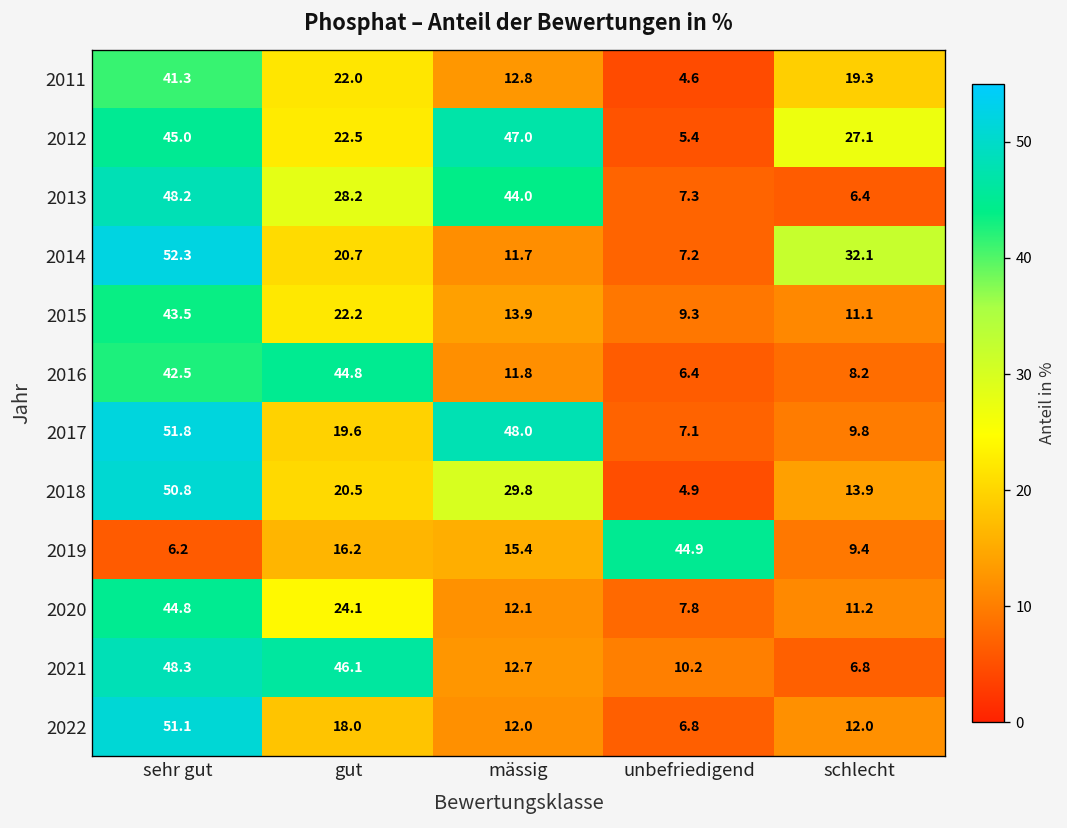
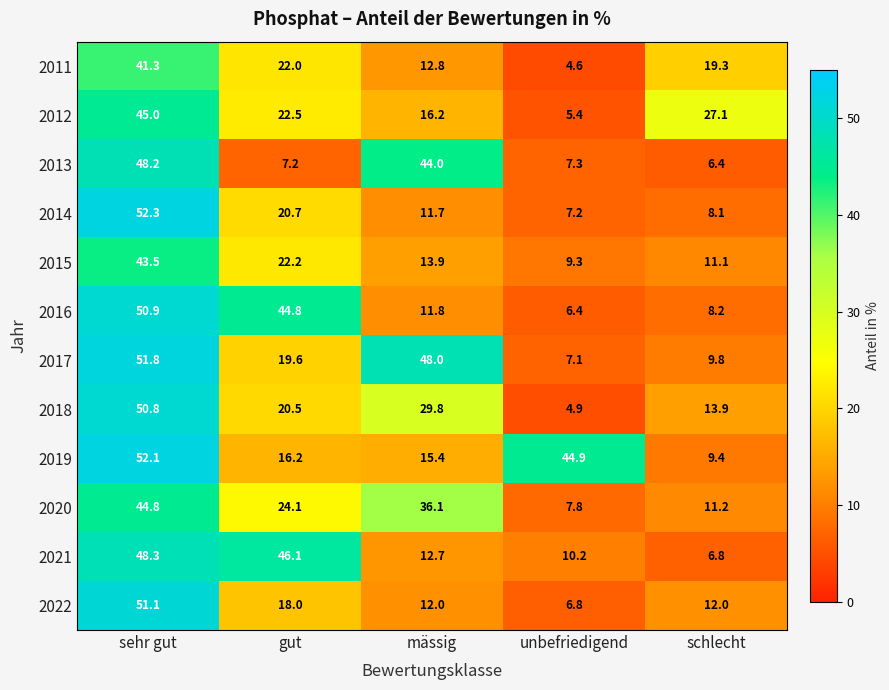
  {
    "2011": {
      "sehr gut": 41.3,
      "gut": 22.0,
      "mässig": 12.8,
      "unbefriedigend": 4.6,
      "schlecht": 19.3
    },
    "2012": {
      "sehr gut": 45.0,
      "gut": 22.5,
-     "mässig": 47.0,
+     "mässig": 16.2,
      "unbefriedigend": 5.4,
      "schlecht": 27.1
    },
    "2013": {
      "sehr gut": 48.2,
-     "gut": 28.2,
+     "gut": 7.2,
      "mässig": 44.0,
      "unbefriedigend": 7.3,
      "schlecht": 6.4
    },
    "2014": {
      "sehr gut": 52.3,
      "gut": 20.7,
      "mässig": 11.7,
      "unbefriedigend": 7.2,
-     "schlecht": 32.1
+     "schlecht": 8.1
    },
    "2015": {
      "sehr gut": 43.5,
      "gut": 22.2,
      "mässig": 13.9,
      "unbefriedigend": 9.3,
      "schlecht": 11.1
    },
    "2016": {
-     "sehr gut": 42.5,
+     "sehr gut": 50.9,
      "gut": 44.8,
      "mässig": 11.8,
      "unbefriedigend": 6.4,
      "schlecht": 8.2
    },
    "2017": {
      "sehr gut": 51.8,
      "gut": 19.6,
      "mässig": 48.0,
      "unbefriedigend": 7.1,
      "schlecht": 9.8
    },
    "2018": {
      "sehr gut": 50.8,
      "gut": 20.5,
      "mässig": 29.8,
      "unbefriedigend": 4.9,
      "schlecht": 13.9
    },
    "2019": {
-     "sehr gut": 6.2,
+     "sehr gut": 52.1,
      "gut": 16.2,
      "mässig": 15.4,
      "unbefriedigend": 44.9,
      "schlecht": 9.4
    },
    "2020": {
      "sehr gut": 44.8,
      "gut": 24.1,
-     "mässig": 12.1,
+     "mässig": 36.1,
      "unbefriedigend": 7.8,
      "schlecht": 11.2
    },
    "2021": {
      "sehr gut": 48.3,
      "gut": 46.1,
      "mässig": 12.7,
      "unbefriedigend": 10.2,
      "schlecht": 6.8
    },
    "2022": {
      "sehr gut": 51.1,
      "gut": 18.0,
      "mässig": 12.0,
      "unbefriedigend": 6.8,
      "schlecht": 12.0
    }
  }
